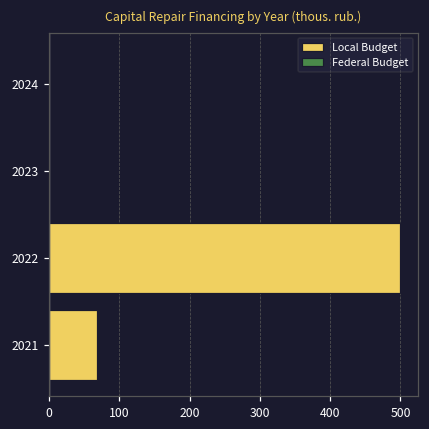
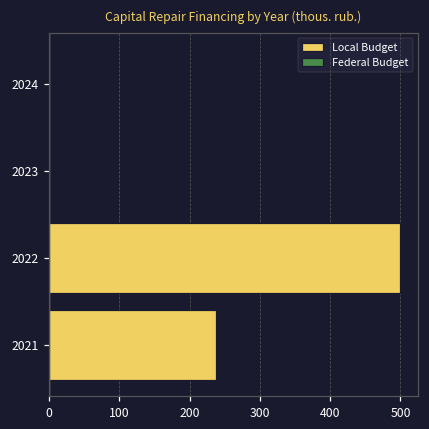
  {
    "Local Budget": {
      "2024": 0,
      "2023": 0,
      "2022": 500,
-     "2021": 70
+     "2021": 240
    },
    "Federal Budget": {
      "2024": 0,
      "2023": 0,
      "2022": 0,
      "2021": 0
    }
  }
